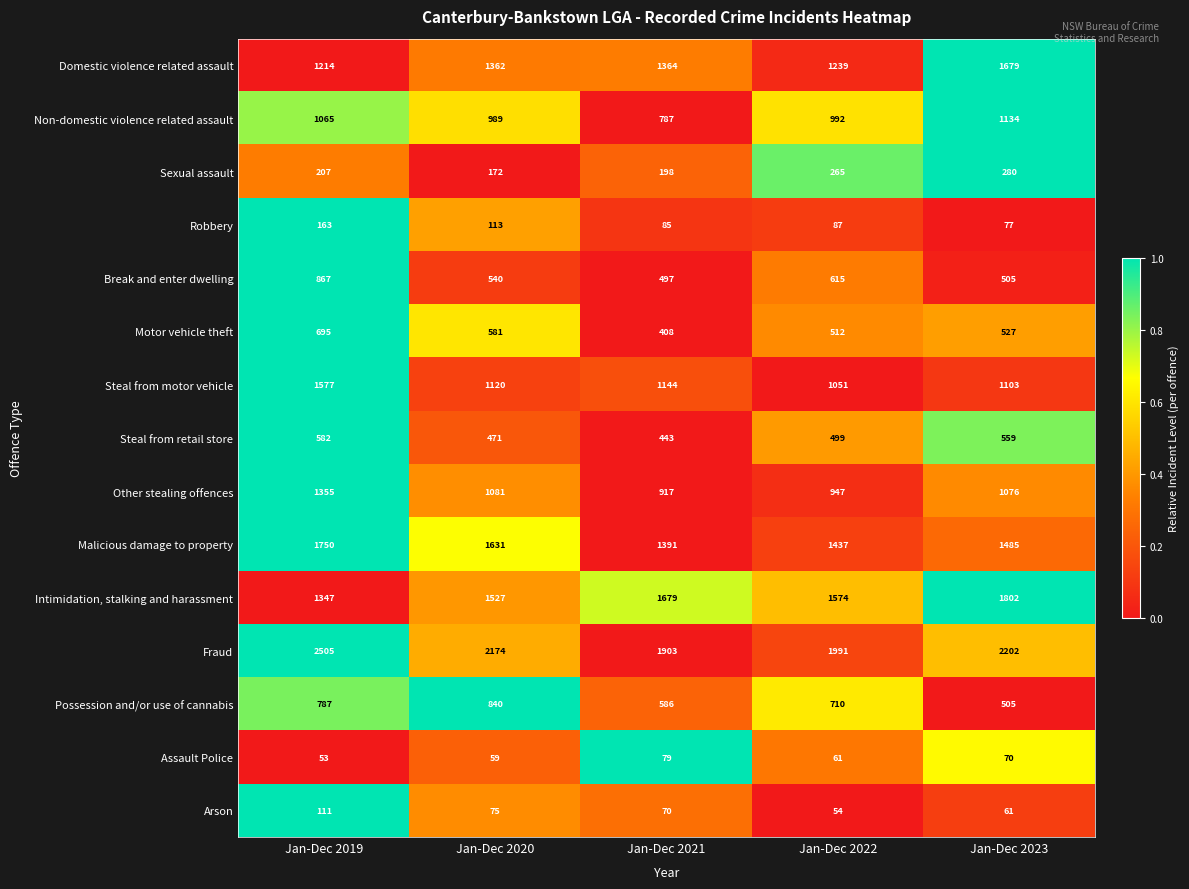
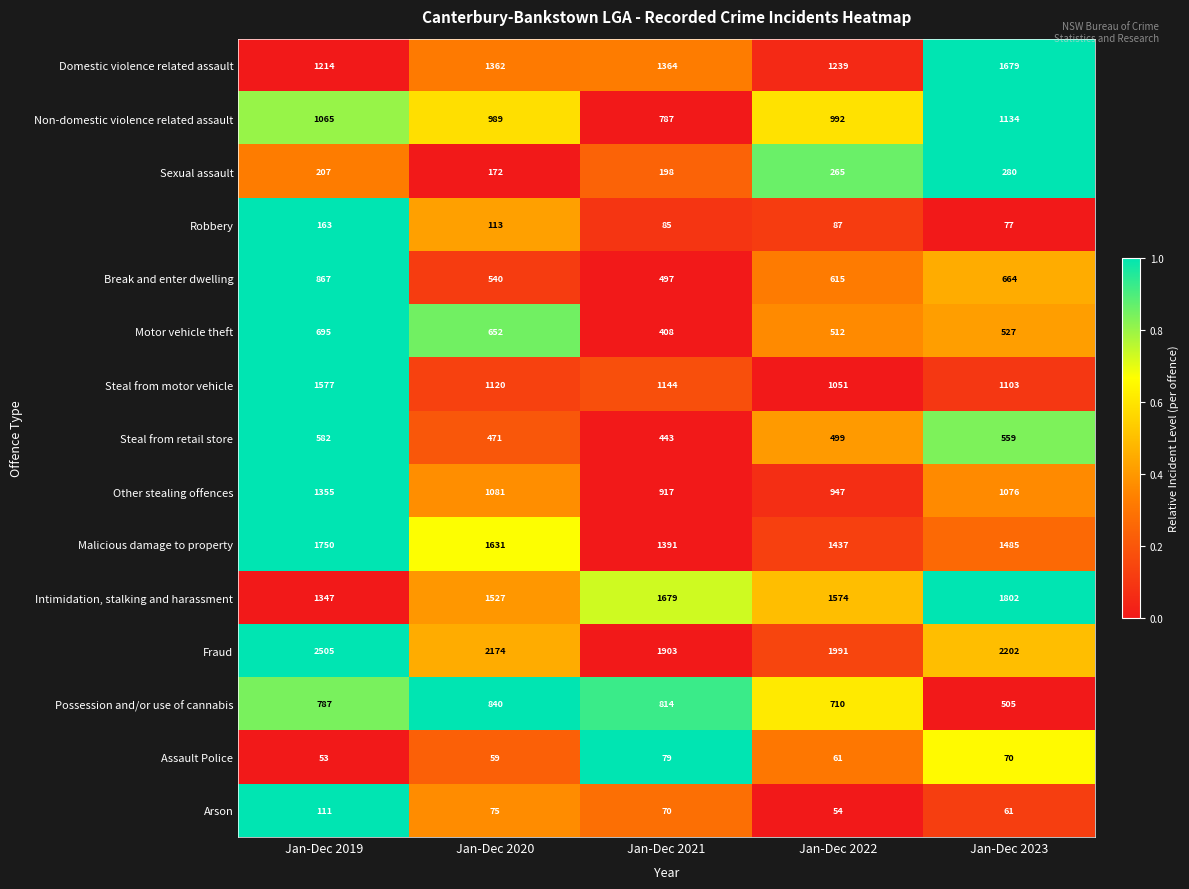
  {
    "Domestic violence related assault": {
      "Jan-Dec 2019": 1214,
      "Jan-Dec 2020": 1362,
      "Jan-Dec 2021": 1364,
      "Jan-Dec 2022": 1239,
      "Jan-Dec 2023": 1679
    },
    "Non-domestic violence related assault": {
      "Jan-Dec 2019": 1065,
      "Jan-Dec 2020": 989,
      "Jan-Dec 2021": 787,
      "Jan-Dec 2022": 992,
      "Jan-Dec 2023": 1134
    },
    "Sexual assault": {
      "Jan-Dec 2019": 207,
      "Jan-Dec 2020": 172,
      "Jan-Dec 2021": 198,
      "Jan-Dec 2022": 265,
      "Jan-Dec 2023": 280
    },
    "Robbery": {
      "Jan-Dec 2019": 163,
      "Jan-Dec 2020": 113,
      "Jan-Dec 2021": 85,
      "Jan-Dec 2022": 87,
      "Jan-Dec 2023": 77
    },
    "Break and enter dwelling": {
      "Jan-Dec 2019": 867,
      "Jan-Dec 2020": 540,
      "Jan-Dec 2021": 497,
      "Jan-Dec 2022": 615,
-     "Jan-Dec 2023": 505
+     "Jan-Dec 2023": 664
    },
    "Motor vehicle theft": {
      "Jan-Dec 2019": 695,
-     "Jan-Dec 2020": 581,
+     "Jan-Dec 2020": 652,
      "Jan-Dec 2021": 408,
      "Jan-Dec 2022": 512,
      "Jan-Dec 2023": 527
    },
    "Steal from motor vehicle": {
      "Jan-Dec 2019": 1577,
      "Jan-Dec 2020": 1120,
      "Jan-Dec 2021": 1144,
      "Jan-Dec 2022": 1051,
      "Jan-Dec 2023": 1103
    },
    "Steal from retail store": {
      "Jan-Dec 2019": 582,
      "Jan-Dec 2020": 471,
      "Jan-Dec 2021": 443,
      "Jan-Dec 2022": 499,
      "Jan-Dec 2023": 559
    },
    "Other stealing offences": {
      "Jan-Dec 2019": 1355,
      "Jan-Dec 2020": 1081,
      "Jan-Dec 2021": 917,
      "Jan-Dec 2022": 947,
      "Jan-Dec 2023": 1076
    },
    "Malicious damage to property": {
      "Jan-Dec 2019": 1750,
      "Jan-Dec 2020": 1631,
      "Jan-Dec 2021": 1391,
      "Jan-Dec 2022": 1437,
      "Jan-Dec 2023": 1485
    },
    "Intimidation, stalking and harassment": {
      "Jan-Dec 2019": 1347,
      "Jan-Dec 2020": 1527,
      "Jan-Dec 2021": 1679,
      "Jan-Dec 2022": 1574,
      "Jan-Dec 2023": 1802
    },
    "Fraud": {
      "Jan-Dec 2019": 2505,
      "Jan-Dec 2020": 2174,
      "Jan-Dec 2021": 1903,
      "Jan-Dec 2022": 1991,
      "Jan-Dec 2023": 2202
    },
    "Possession and/or use of cannabis": {
      "Jan-Dec 2019": 787,
      "Jan-Dec 2020": 840,
-     "Jan-Dec 2021": 586,
+     "Jan-Dec 2021": 814,
      "Jan-Dec 2022": 710,
      "Jan-Dec 2023": 505
    },
    "Assault Police": {
      "Jan-Dec 2019": 53,
      "Jan-Dec 2020": 59,
      "Jan-Dec 2021": 79,
      "Jan-Dec 2022": 61,
      "Jan-Dec 2023": 70
    },
    "Arson": {
      "Jan-Dec 2019": 111,
      "Jan-Dec 2020": 75,
      "Jan-Dec 2021": 70,
      "Jan-Dec 2022": 54,
      "Jan-Dec 2023": 61
    }
  }
